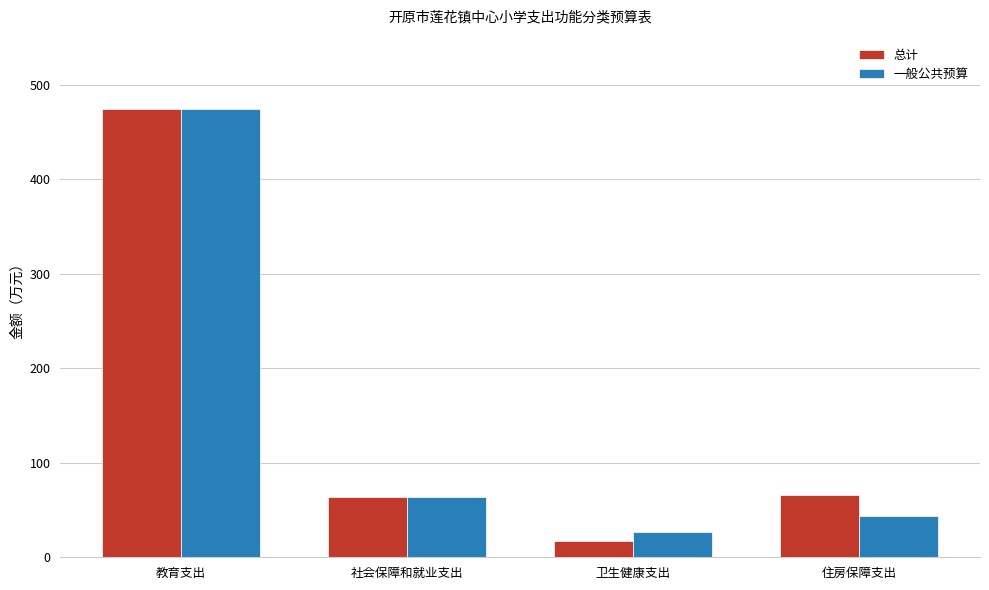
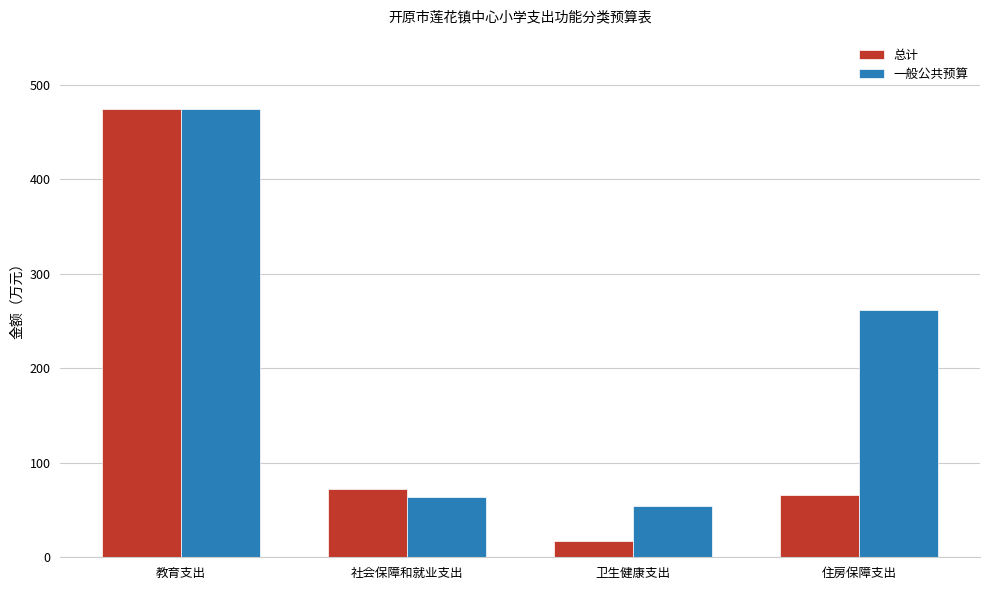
  {
    "总计": {
      "教育支出": 470,
-     "社会保障和就业支出": 60,
+     "社会保障和就业支出": 70,
      "卫生健康支出": 20,
      "住房保障支出": 70
    },
    "一般公共预算": {
      "教育支出": 470,
      "社会保障和就业支出": 60,
-     "卫生健康支出": 30,
-     "住房保障支出": 40
+     "卫生健康支出": 50,
+     "住房保障支出": 260
    }
  }
